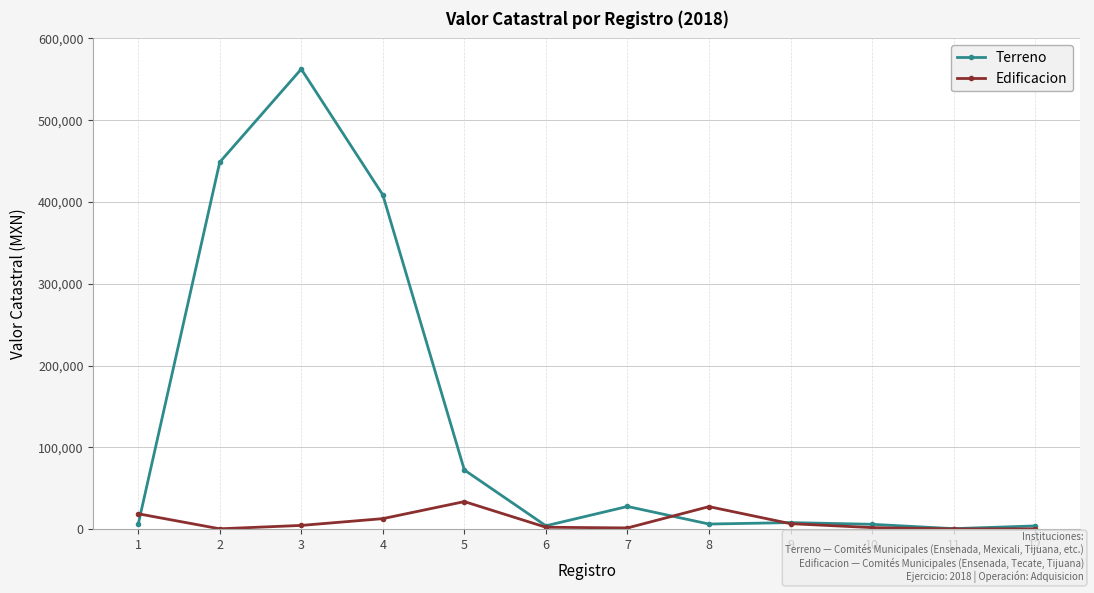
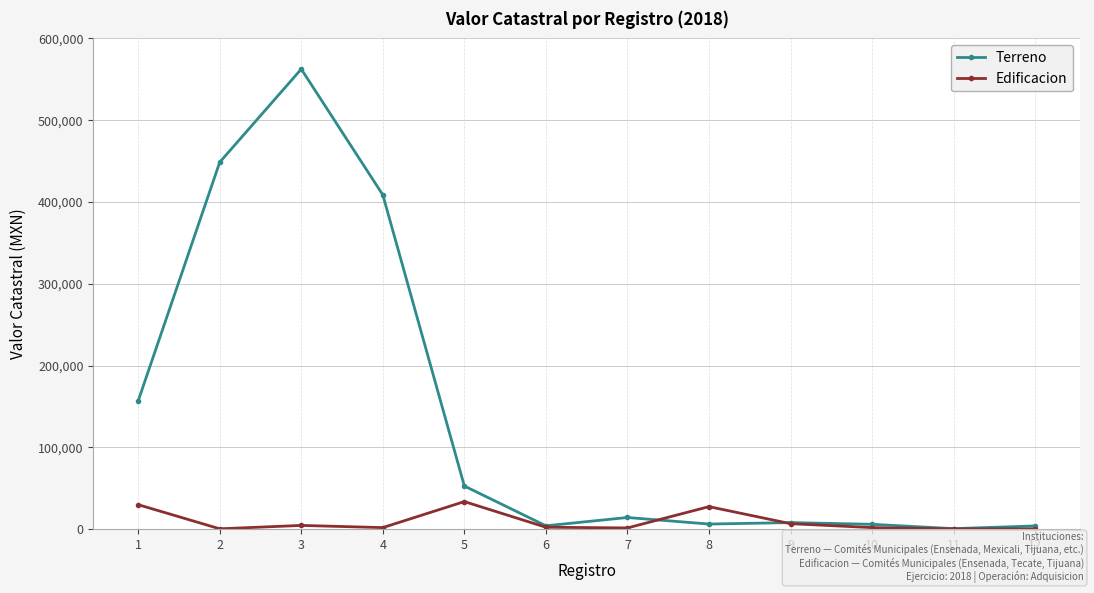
  {
    "Terreno": {
-     "1": "10,000",
+     "1": "160,000",
      "2": "450,000",
      "3": "560,000",
      "4": "410,000",
-     "5": "70,000",
-     "7": "30,000",
+     "5": "50,000",
+     "7": "10,000",
      "8": "10,000",
      "10": "10,000",
      "12": "0"
    },
    "Edificacion": {
-     "1": "20,000",
+     "1": "30,000",
      "2": "0",
      "3": "0",
-     "4": "10,000",
+     "4": "0",
      "5": "30,000",
      "7": "0",
      "8": "30,000",
      "10": "0",
      "12": "0"
    }
  }
